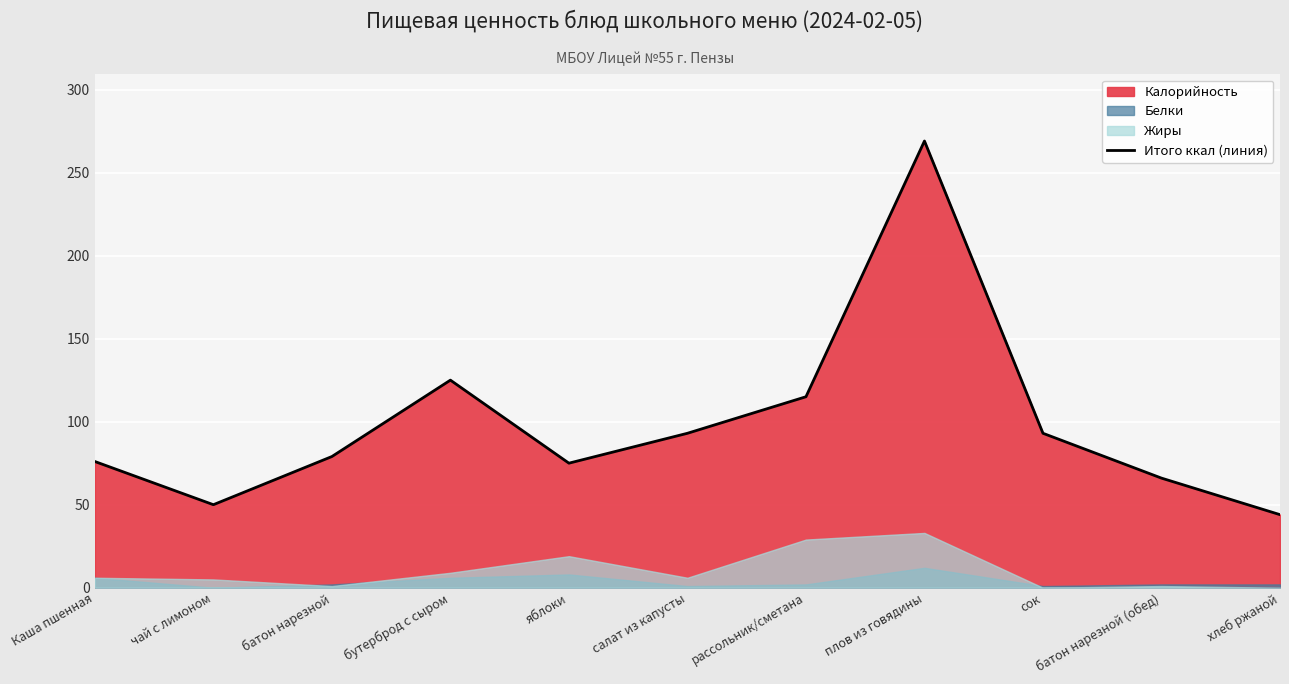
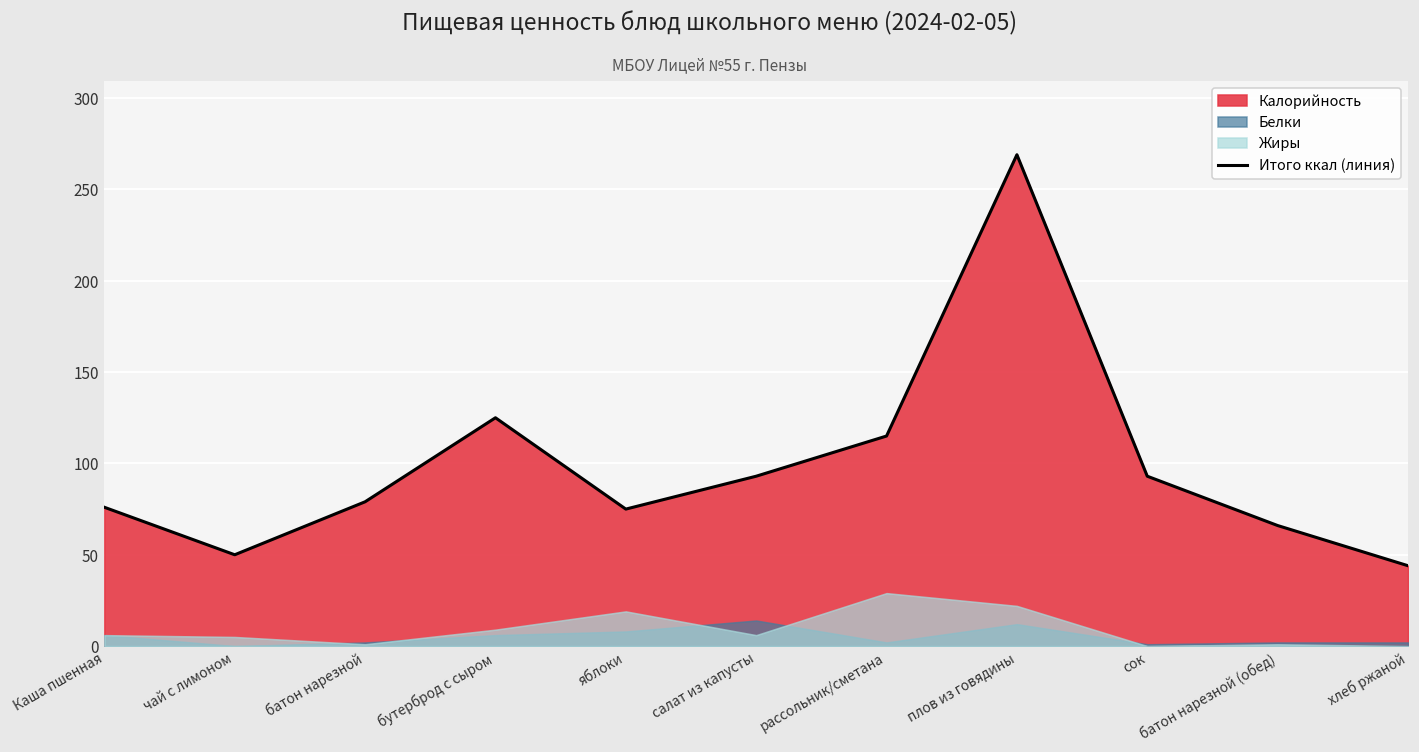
  {
    "Калорийность": {
      "Каша пшенная": 76,
      "чай с лимоном": 50,
      "батон нарезной": 79,
      "бутерброд с сыром": 125,
      "яблоки": 75,
      "салат из капусты": 93,
      "рассольник/сметана": 115,
      "плов из говядины": 269,
      "сок": 93,
      "батон нарезной (обед)": 66,
      "хлеб ржаной": 44
    },
    "Белки": {
      "чай с лимоном": 0,
      "бутерброд с сыром": 6,
      "яблоки": 8,
-     "салат из капусты": 1,
+     "салат из капусты": 14,
      "рассольник/сметана": 2,
      "плов из говядины": 12,
      "хлеб ржаной": 2
    },
    "Жиры": {
      "чай с лимоном": 5,
      "бутерброд с сыром": 9,
      "яблоки": 19,
      "салат из капусты": 6,
      "рассольник/сметана": 29,
-     "плов из говядины": 33,
+     "плов из говядины": 22,
      "хлеб ржаной": 0
    }
  }
